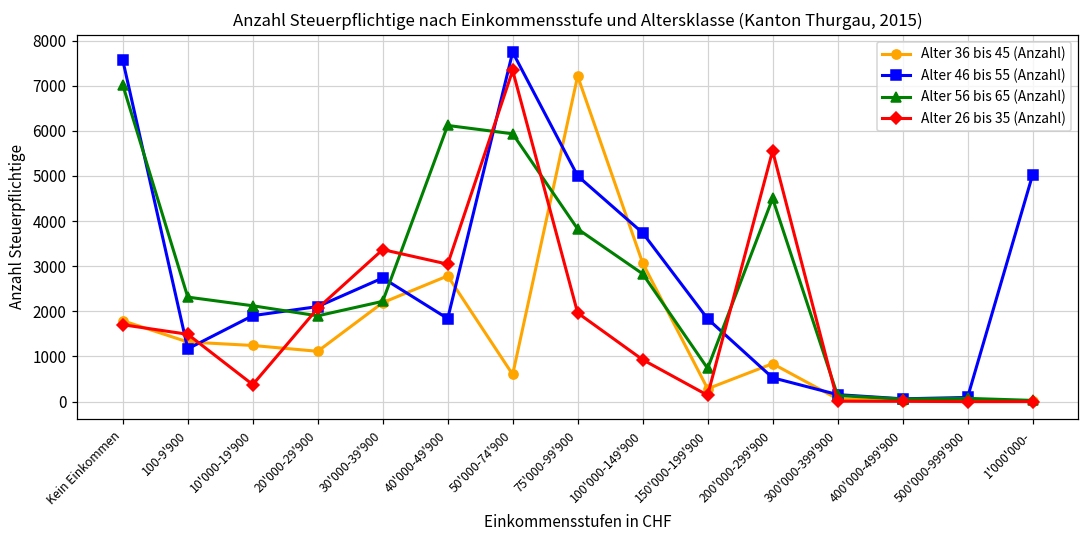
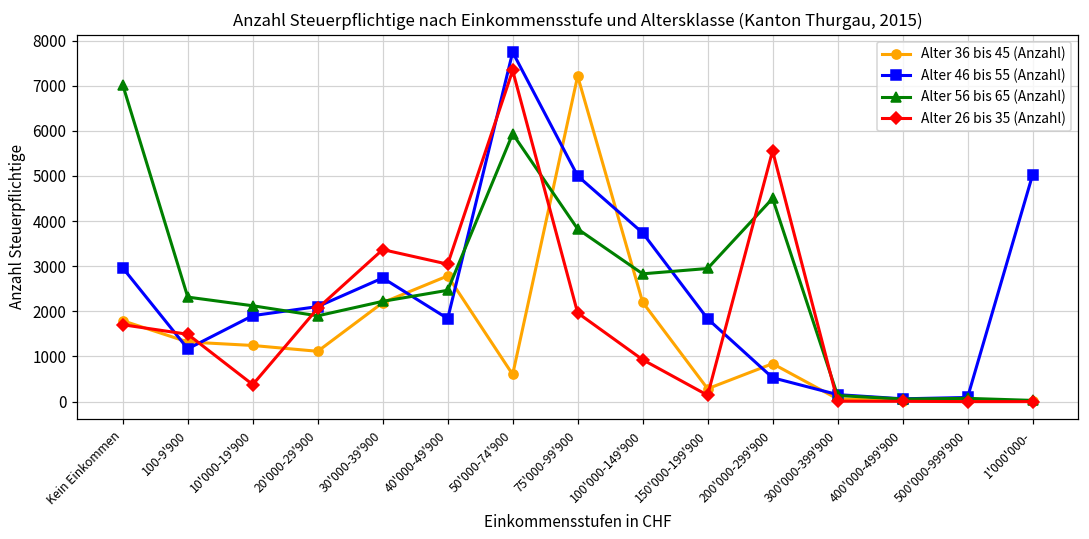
  {
    "Alter 36 bis 45 (Anzahl)": {
      "Kein Einkommen": 1800,
      "100-9'900": 1300,
      "10'000-19'900": 1200,
      "20'000-29'900": 1100,
      "40'000-49'900": 2800,
      "50'000-74'900": 600,
      "75'000-99'900": 7200,
-     "100'000-149'900": 3100,
+     "100'000-149'900": 2200,
      "150'000-199'900": 300,
      "200'000-299'900": 800
    },
    "Alter 46 bis 55 (Anzahl)": {
-     "Kein Einkommen": 7600,
+     "Kein Einkommen": 3000,
      "100-9'900": 1200,
      "10'000-19'900": 1900,
      "30'000-39'900": 2700,
      "40'000-49'900": 1800,
      "50'000-74'900": 7700,
      "75'000-99'900": 5000,
      "100'000-149'900": 3700,
      "150'000-199'900": 1800,
      "200'000-299'900": 500,
      "1'000'000-": 5000
    },
    "Alter 56 bis 65 (Anzahl)": {
      "Kein Einkommen": 7000,
      "100-9'900": 2300,
      "10'000-19'900": 2100,
      "20'000-29'900": 1900,
-     "40'000-49'900": 6100,
+     "40'000-49'900": 2500,
      "50'000-74'900": 5900,
      "75'000-99'900": 3800,
      "100'000-149'900": 2800,
-     "150'000-199'900": 700,
+     "150'000-199'900": 3000,
      "200'000-299'900": 4500
    },
    "Alter 26 bis 35 (Anzahl)": {
      "Kein Einkommen": 1700,
      "100-9'900": 1500,
      "10'000-19'900": 400,
      "30'000-39'900": 3400,
      "40'000-49'900": 3000,
      "50'000-74'900": 7300,
      "75'000-99'900": 2000,
      "100'000-149'900": 900,
      "150'000-199'900": 100,
      "200'000-299'900": 5600
    }
  }
